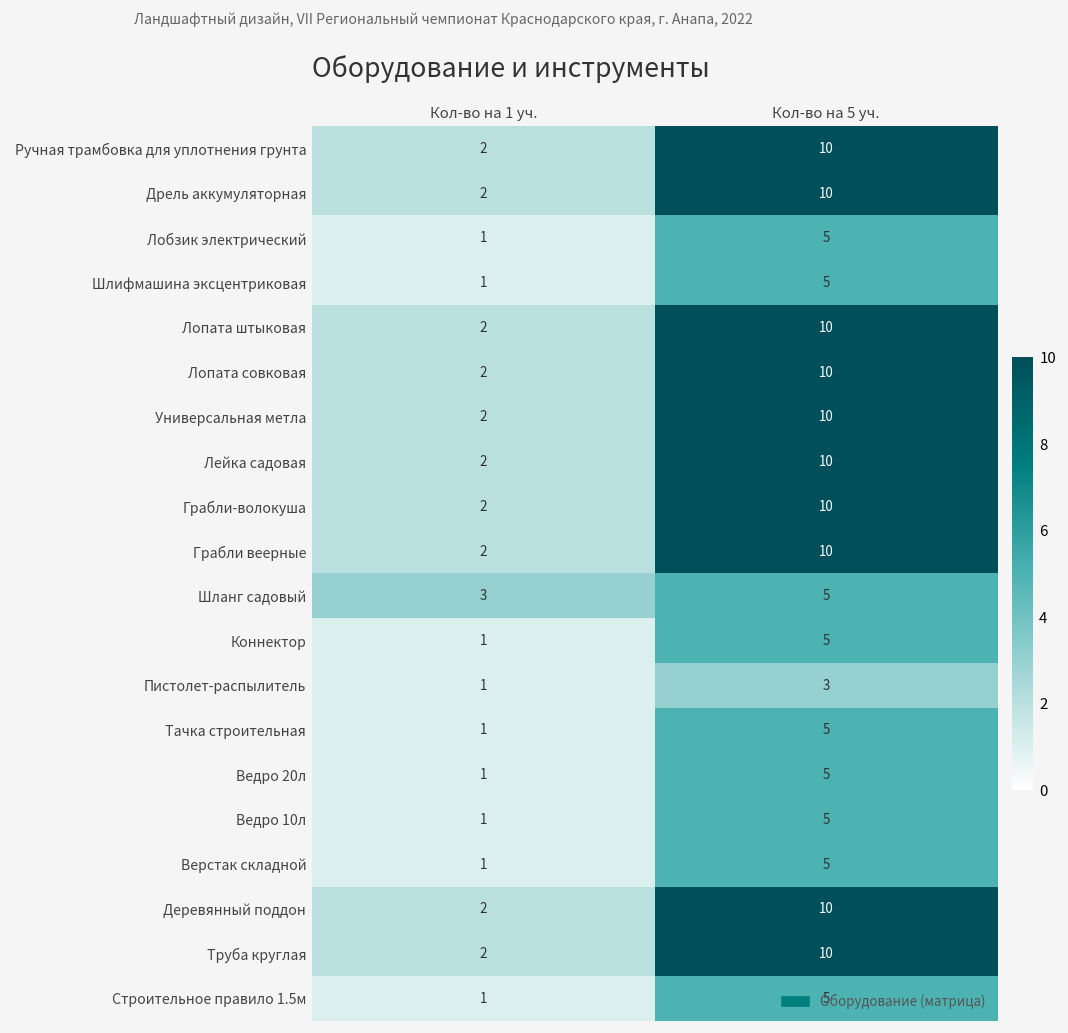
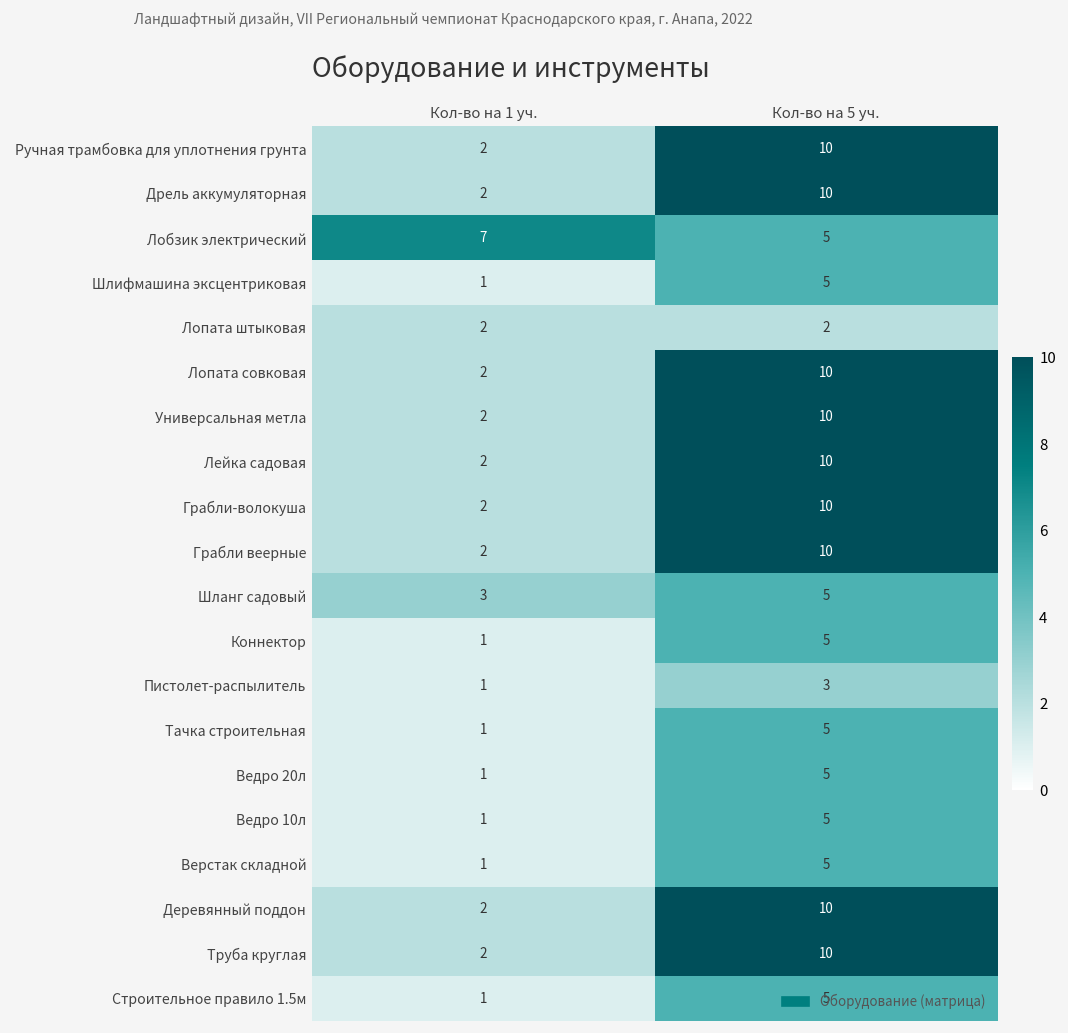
  {
    "Ручная трамбовка для уплотнения грунта": {
      "Кол-во на 1 уч.": 2,
      "Кол-во на 5 уч.": 10
    },
    "Дрель аккумуляторная": {
      "Кол-во на 1 уч.": 2,
      "Кол-во на 5 уч.": 10
    },
    "Лобзик электрический": {
-     "Кол-во на 1 уч.": 1,
+     "Кол-во на 1 уч.": 7,
      "Кол-во на 5 уч.": 5
    },
    "Шлифмашина эксцентриковая": {
      "Кол-во на 1 уч.": 1,
      "Кол-во на 5 уч.": 5
    },
    "Лопата штыковая": {
      "Кол-во на 1 уч.": 2,
-     "Кол-во на 5 уч.": 10
+     "Кол-во на 5 уч.": 2
    },
    "Лопата совковая": {
      "Кол-во на 1 уч.": 2,
      "Кол-во на 5 уч.": 10
    },
    "Универсальная метла": {
      "Кол-во на 1 уч.": 2,
      "Кол-во на 5 уч.": 10
    },
    "Лейка садовая": {
      "Кол-во на 1 уч.": 2,
      "Кол-во на 5 уч.": 10
    },
    "Грабли-волокуша": {
      "Кол-во на 1 уч.": 2,
      "Кол-во на 5 уч.": 10
    },
    "Грабли веерные": {
      "Кол-во на 1 уч.": 2,
      "Кол-во на 5 уч.": 10
    },
    "Шланг садовый": {
      "Кол-во на 1 уч.": 3,
      "Кол-во на 5 уч.": 5
    },
    "Коннектор": {
      "Кол-во на 1 уч.": 1,
      "Кол-во на 5 уч.": 5
    },
    "Пистолет-распылитель": {
      "Кол-во на 1 уч.": 1,
      "Кол-во на 5 уч.": 3
    },
    "Тачка строительная": {
      "Кол-во на 1 уч.": 1,
      "Кол-во на 5 уч.": 5
    },
    "Ведро 20л": {
      "Кол-во на 1 уч.": 1,
      "Кол-во на 5 уч.": 5
    },
    "Ведро 10л": {
      "Кол-во на 1 уч.": 1,
      "Кол-во на 5 уч.": 5
    },
    "Верстак складной": {
      "Кол-во на 1 уч.": 1,
      "Кол-во на 5 уч.": 5
    },
    "Деревянный поддон": {
      "Кол-во на 1 уч.": 2,
      "Кол-во на 5 уч.": 10
    },
    "Труба круглая": {
      "Кол-во на 1 уч.": 2,
      "Кол-во на 5 уч.": 10
    },
    "Строительное правило 1.5м": {
      "Кол-во на 1 уч.": 1,
      "Кол-во на 5 уч.": 5
    }
  }
